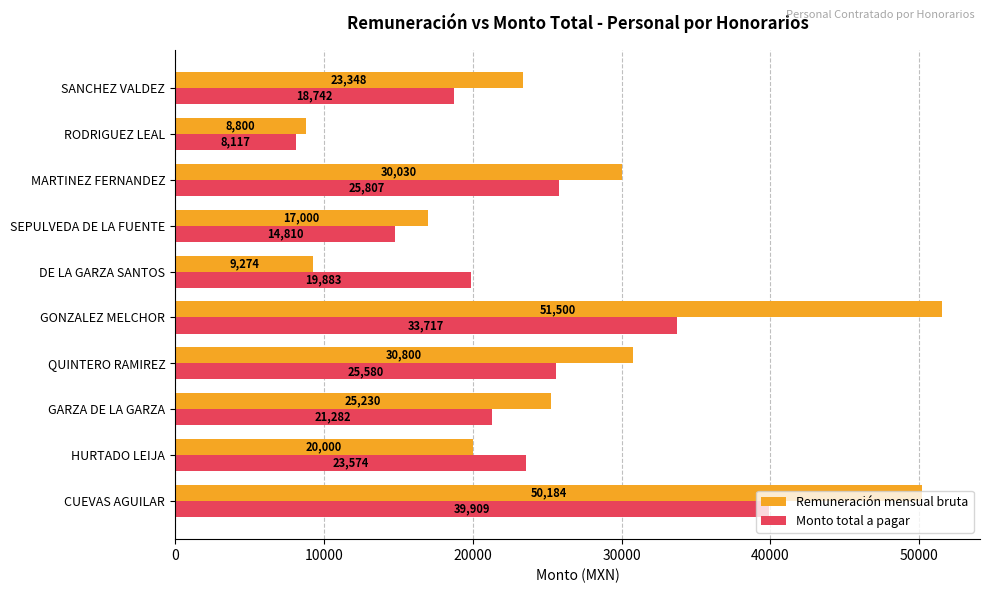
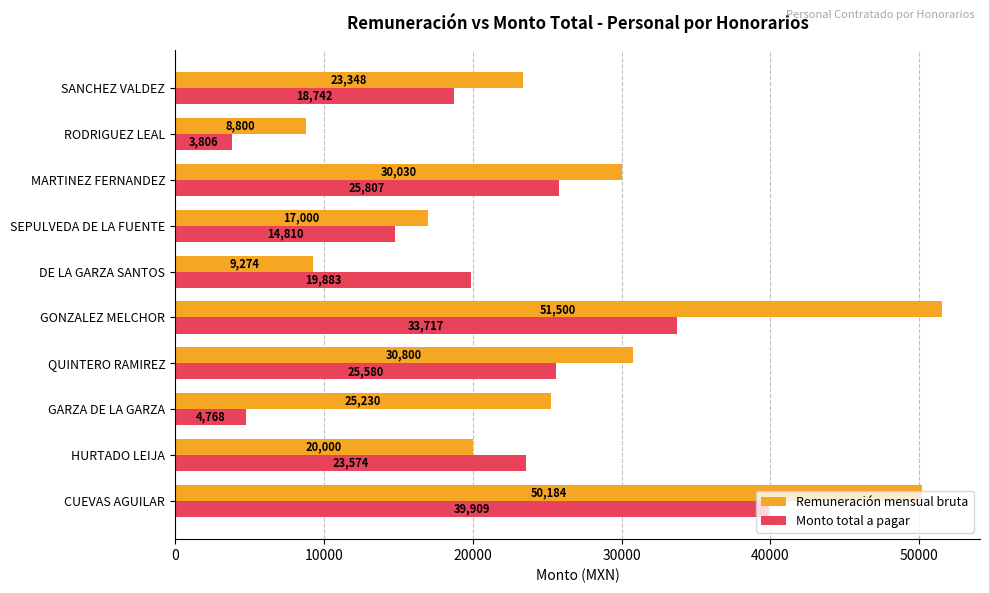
  {
    "Remuneración mensual bruta": {
      "SANCHEZ VALDEZ": "23,348",
      "RODRIGUEZ LEAL": "8,800",
      "MARTINEZ FERNANDEZ": "30,030",
      "SEPULVEDA DE LA FUENTE": "17,000",
      "DE LA GARZA SANTOS": "9,274",
      "GONZALEZ MELCHOR": "51,500",
      "QUINTERO RAMIREZ": "30,800",
      "GARZA DE LA GARZA": "25,230",
      "HURTADO LEIJA": "20,000"
    },
    "Monto total a pagar": {
      "SANCHEZ VALDEZ": "18,742",
-     "RODRIGUEZ LEAL": "8,117",
+     "RODRIGUEZ LEAL": "3,806",
      "MARTINEZ FERNANDEZ": "25,807",
      "SEPULVEDA DE LA FUENTE": "14,810",
      "DE LA GARZA SANTOS": "19,883",
      "GONZALEZ MELCHOR": "33,717",
      "QUINTERO RAMIREZ": "25,580",
-     "GARZA DE LA GARZA": "21,282",
+     "GARZA DE LA GARZA": "4,768",
      "HURTADO LEIJA": "23,574"
    }
  }
